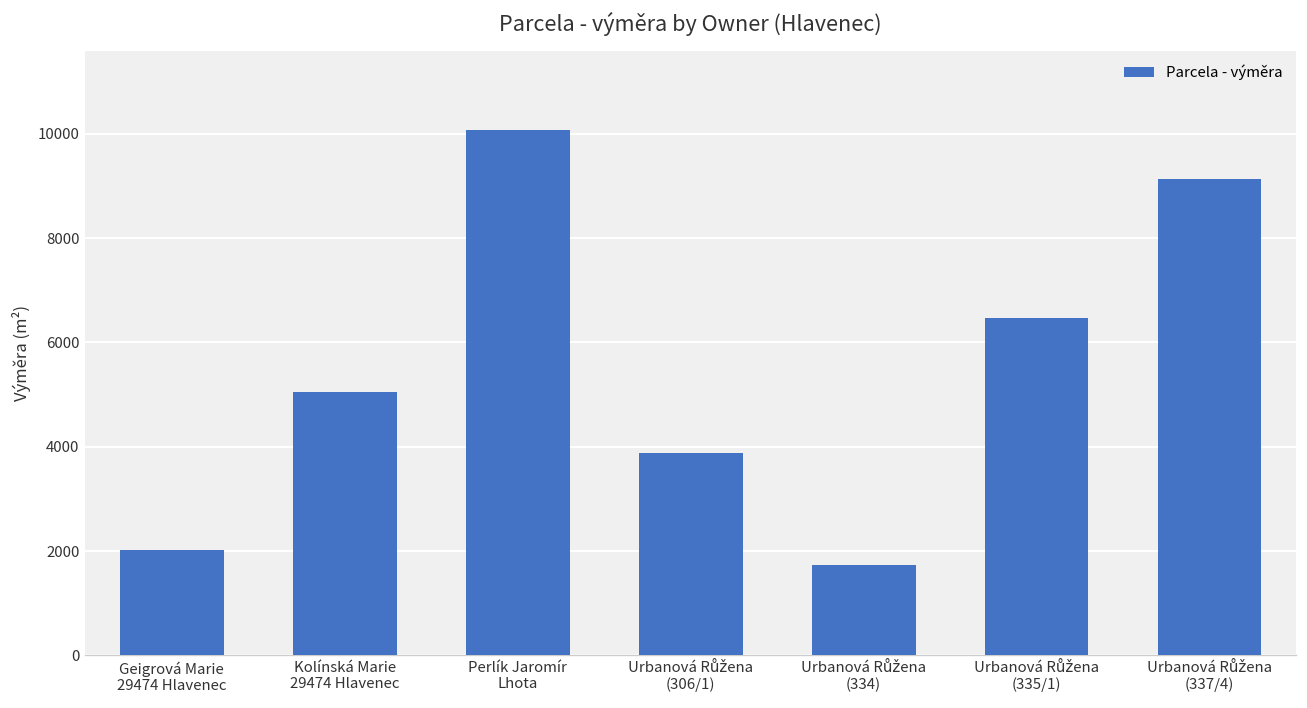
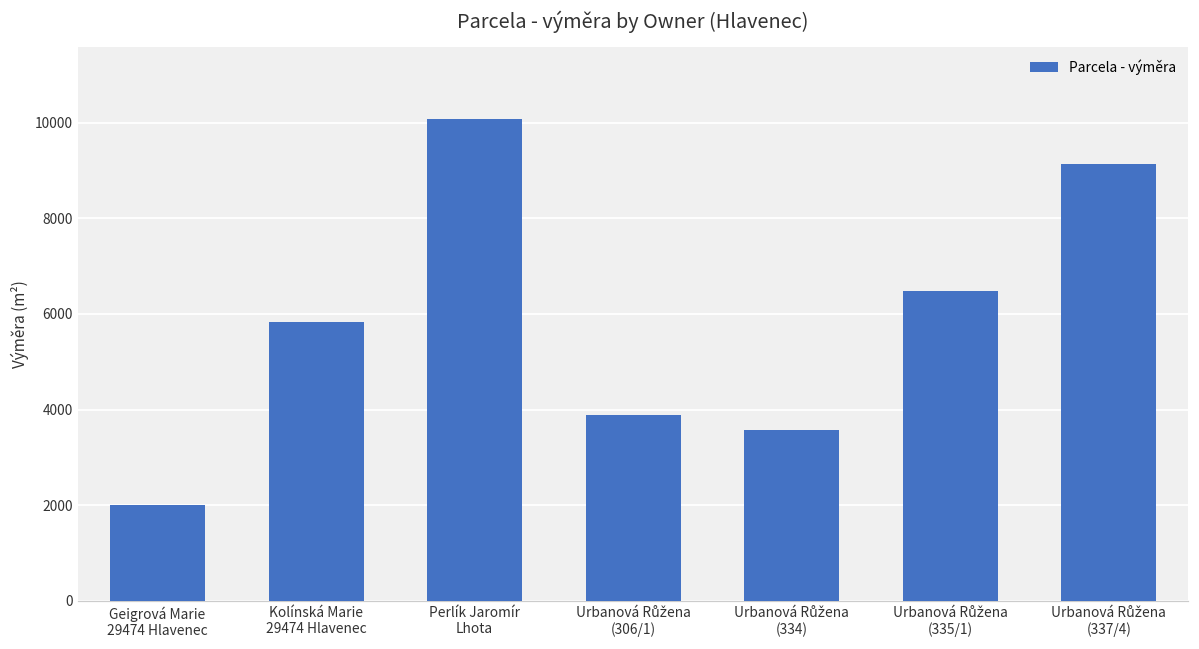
  {
    "Geigrová Marie 29474 Hlavenec": 2000,
-   "Kolínská Marie 29474 Hlavenec": 5100,
+   "Kolínská Marie 29474 Hlavenec": 5800,
    "Perlík Jaromír Lhota": 10100,
    "Urbanová Růžena (306/1)": 3900,
-   "Urbanová Růžena (334)": 1700,
+   "Urbanová Růžena (334)": 3600,
    "Urbanová Růžena (335/1)": 6500,
    "Urbanová Růžena (337/4)": 9100
  }
